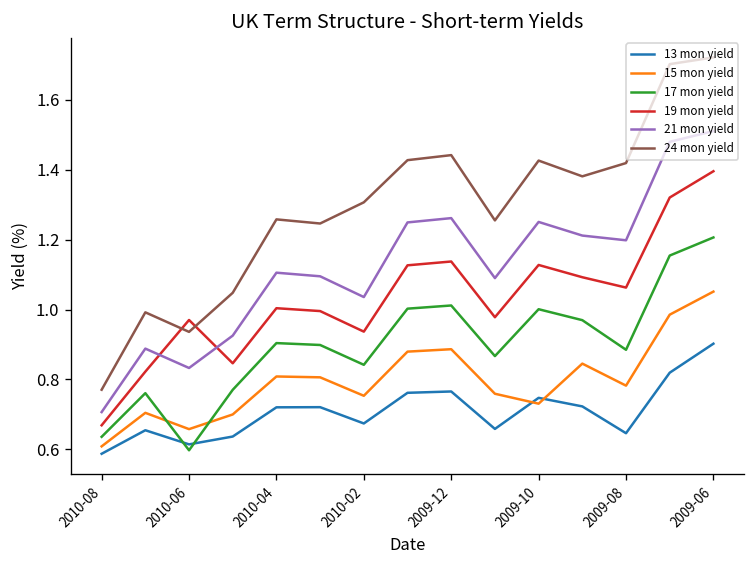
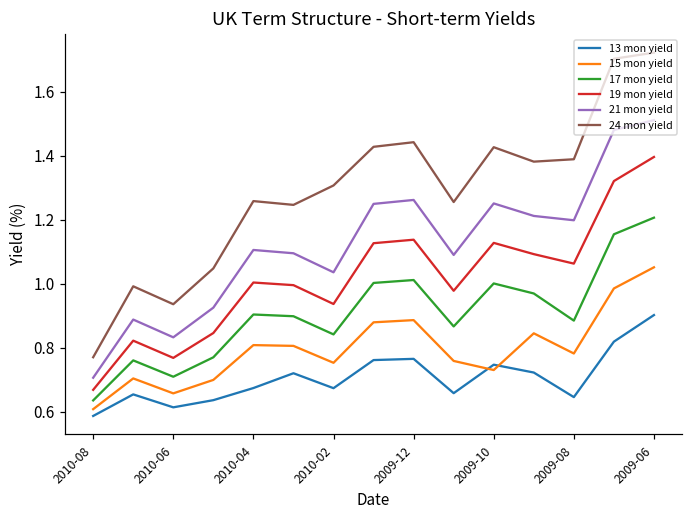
  {
    "13 mon yield": {
      "2010-08": 0.59,
      "2010-06": 0.61,
-     "2010-04": 0.72,
+     "2010-04": 0.67,
      "2010-02": 0.67,
      "2009-12": 0.77,
      "2009-10": 0.75,
      "2009-08": 0.65,
      "2009-06": 0.90
    },
    "15 mon yield": {
      "2010-08": 0.61,
      "2010-06": 0.66,
      "2010-04": 0.81,
      "2010-02": 0.75,
      "2009-12": 0.89,
      "2009-10": 0.73,
      "2009-08": 0.78,
      "2009-06": 1.05
    },
    "17 mon yield": {
      "2010-08": 0.64,
-     "2010-06": 0.60,
+     "2010-06": 0.71,
      "2010-04": 0.90,
      "2010-02": 0.84,
      "2009-12": 1.01,
      "2009-10": 1.00,
      "2009-08": 0.89,
      "2009-06": 1.21
    },
    "19 mon yield": {
      "2010-08": 0.67,
-     "2010-06": 0.97,
+     "2010-06": 0.77,
      "2010-04": 1.00,
      "2010-02": 0.94,
      "2009-12": 1.14,
      "2009-10": 1.13,
      "2009-08": 1.06,
      "2009-06": 1.40
    },
    "21 mon yield": {
      "2010-08": 0.71,
      "2010-06": 0.83,
      "2010-04": 1.11,
      "2010-02": 1.04,
      "2009-12": 1.26,
      "2009-10": 1.25,
      "2009-08": 1.20
    },
    "24 mon yield": {
      "2010-08": 0.77,
      "2010-06": 0.94,
      "2010-04": 1.26,
      "2010-02": 1.31,
      "2009-12": 1.44,
      "2009-10": 1.43,
-     "2009-08": 1.42
+     "2009-08": 1.39
    }
  }
